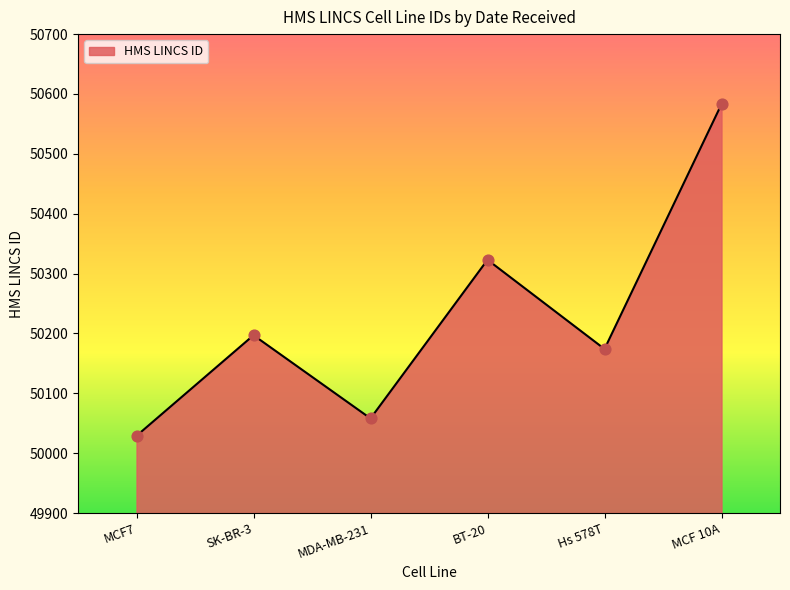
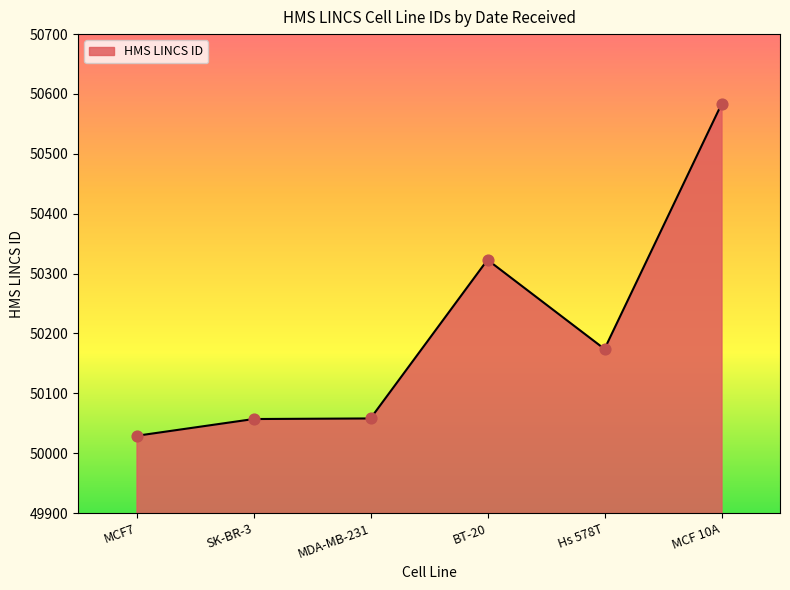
  {
    "MCF7": 50030,
-   "SK-BR-3": 50200,
+   "SK-BR-3": 50060,
    "MDA-MB-231": 50060,
    "BT-20": 50320,
    "Hs 578T": 50170,
    "MCF 10A": 50580
  }
